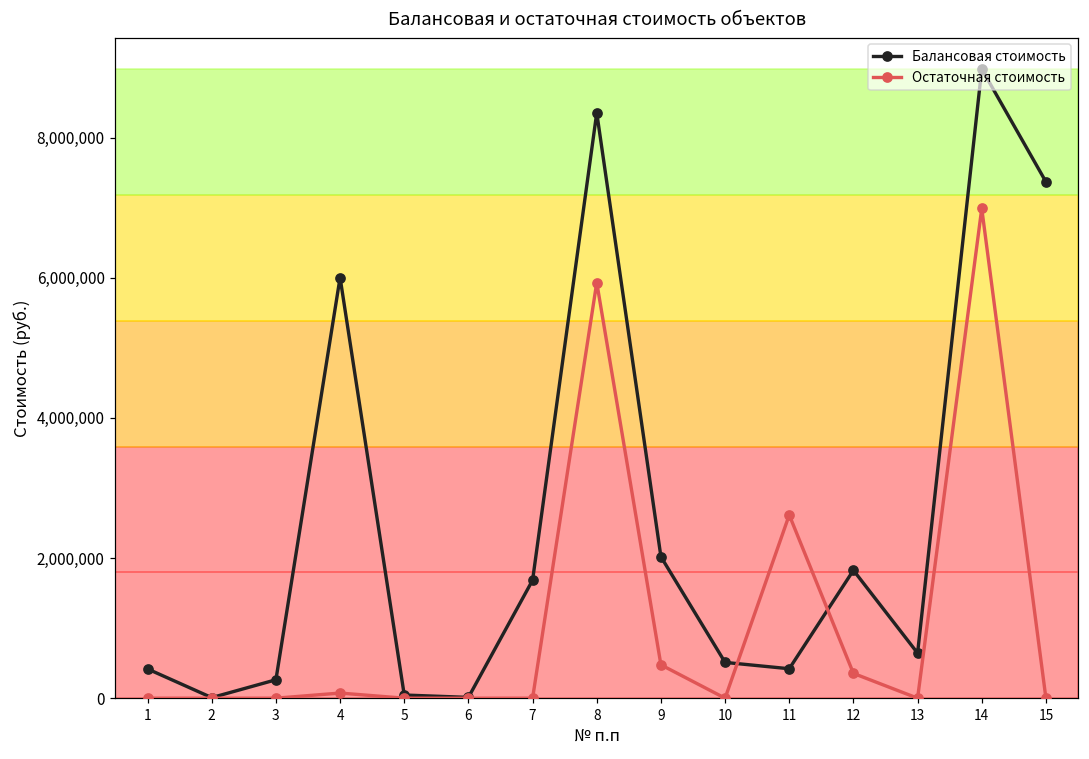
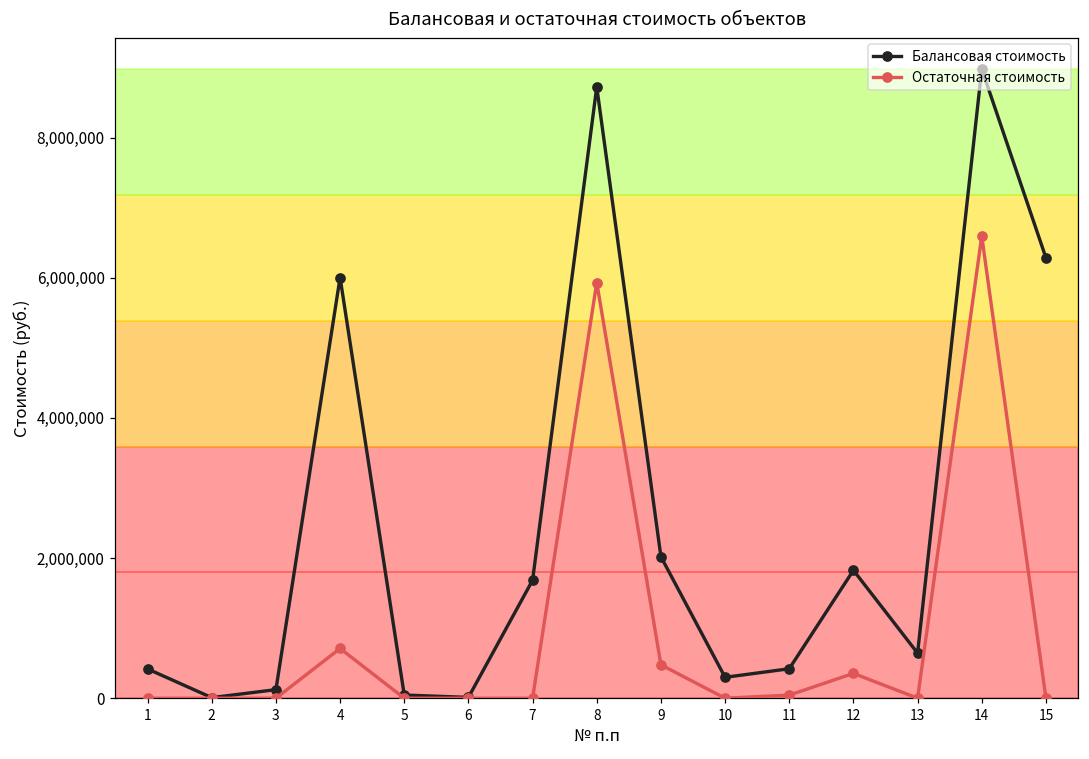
  {
    "Балансовая стоимость": {
      "1": "400,000",
-     "3": "300,000",
+     "3": "100,000",
      "4": "6,000,000",
      "5": "0",
      "7": "1,700,000",
-     "8": "8,400,000",
+     "8": "8,700,000",
      "9": "2,000,000",
-     "10": "500,000",
+     "10": "300,000",
      "11": "400,000",
      "12": "1,800,000",
      "13": "600,000",
-     "15": "7,400,000"
+     "15": "6,300,000"
    },
    "Остаточная стоимость": {
      "1": "0",
      "3": "0",
-     "4": "100,000",
+     "4": "700,000",
      "5": "0",
      "7": "0",
      "8": "5,900,000",
      "9": "500,000",
      "10": "0",
-     "11": "2,600,000",
+     "11": "0",
      "12": "400,000",
      "13": "0",
-     "14": "7,000,000",
+     "14": "6,600,000",
      "15": "0"
    }
  }
